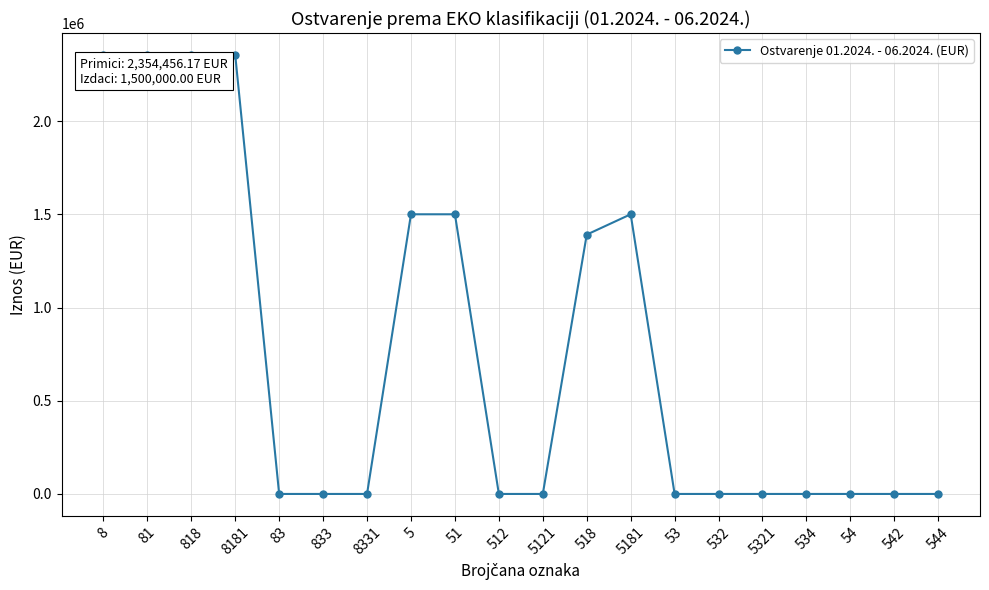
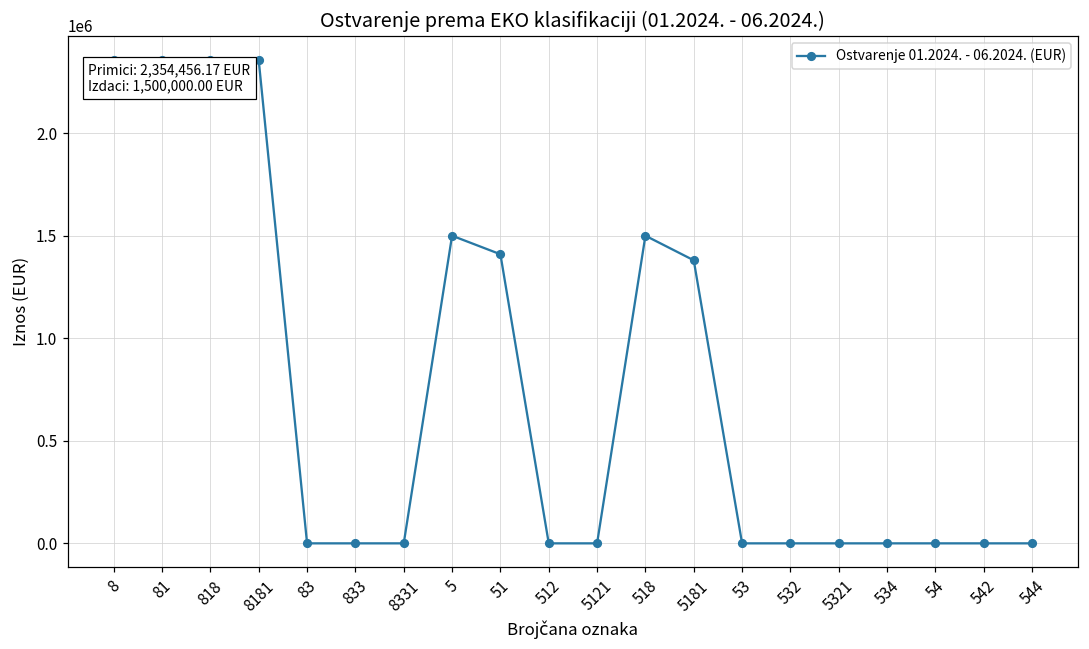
  {
    "8181": 2350000,
    "83": 0,
    "833": 0,
    "8331": 0,
    "5": 1500000,
-   "51": 1500000,
+   "51": 1410000,
    "512": 0,
    "5121": 0,
-   "518": 1390000,
-   "5181": 1500000,
+   "518": 1500000,
+   "5181": 1380000,
    "53": 0,
    "532": 0,
    "5321": 0,
    "534": 0,
    "54": 0,
    "542": 0,
    "544": 0
  }
